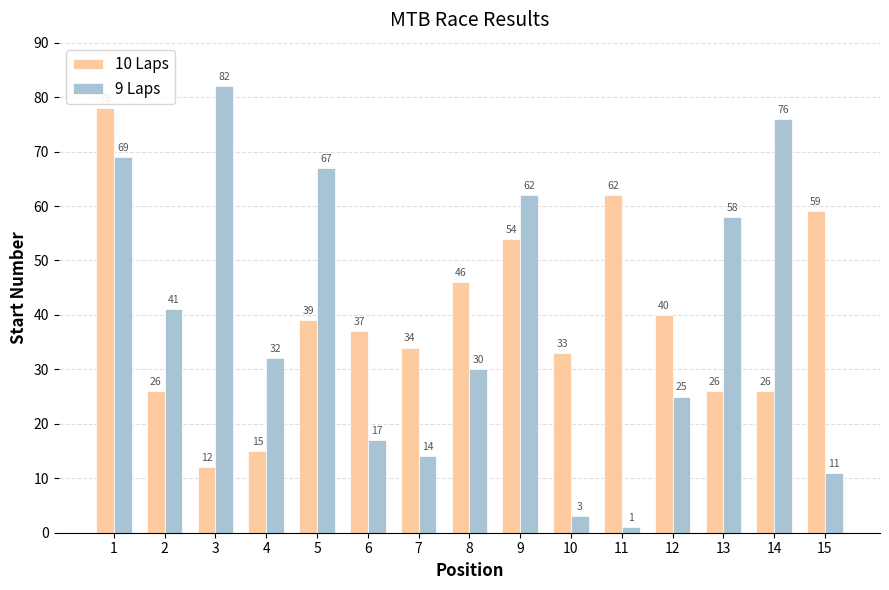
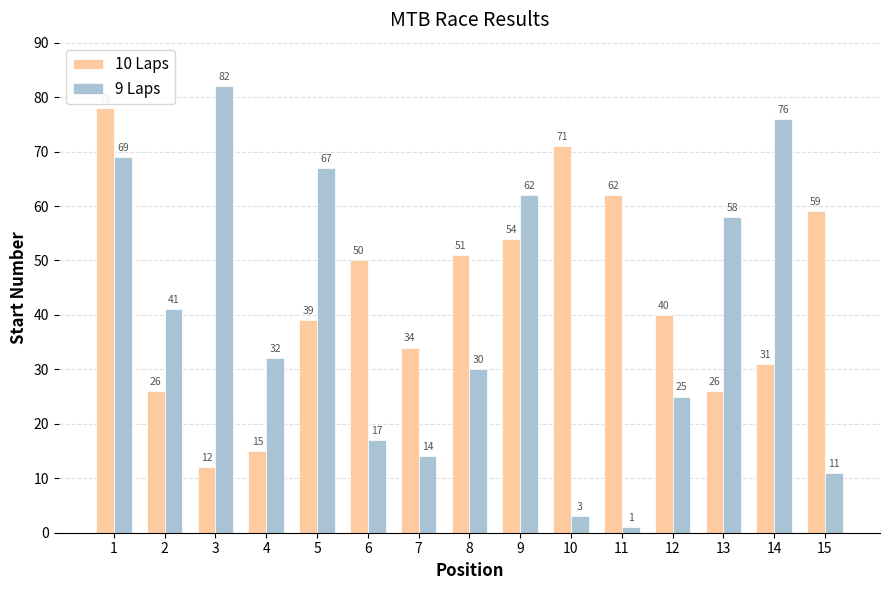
  {
    "10 Laps": {
      "2": 26,
      "3": 12,
      "4": 15,
      "5": 39,
-     "6": 37,
+     "6": 50,
      "7": 34,
-     "8": 46,
+     "8": 51,
      "9": 54,
-     "10": 33,
+     "10": 71,
      "11": 62,
      "12": 40,
      "13": 26,
-     "14": 26,
+     "14": 31,
      "15": 59
    },
    "9 Laps": {
      "1": 69,
      "2": 41,
      "3": 82,
      "4": 32,
      "5": 67,
      "6": 17,
      "7": 14,
      "8": 30,
      "9": 62,
      "10": 3,
      "11": 1,
      "12": 25,
      "13": 58,
      "14": 76,
      "15": 11
    }
  }
